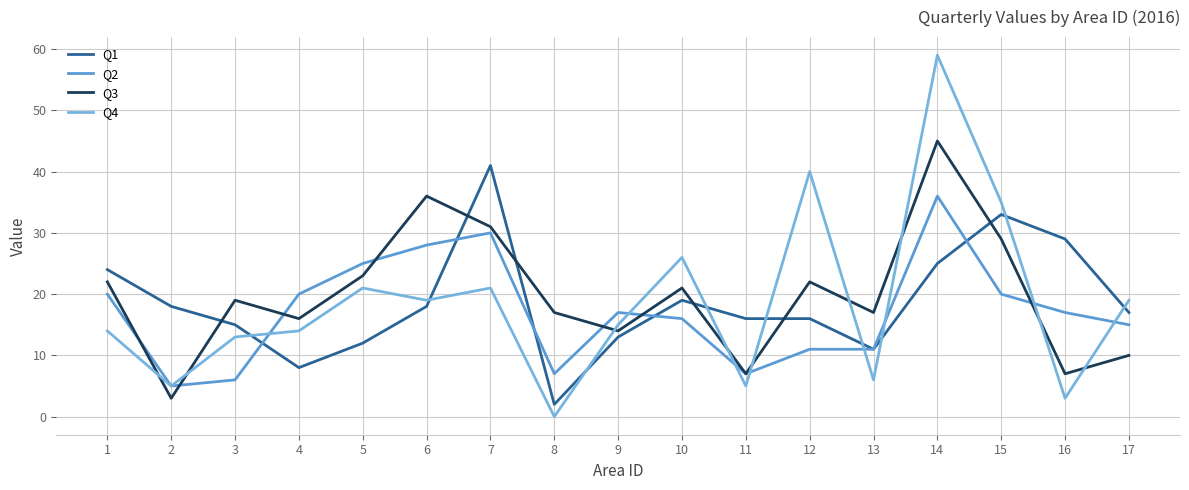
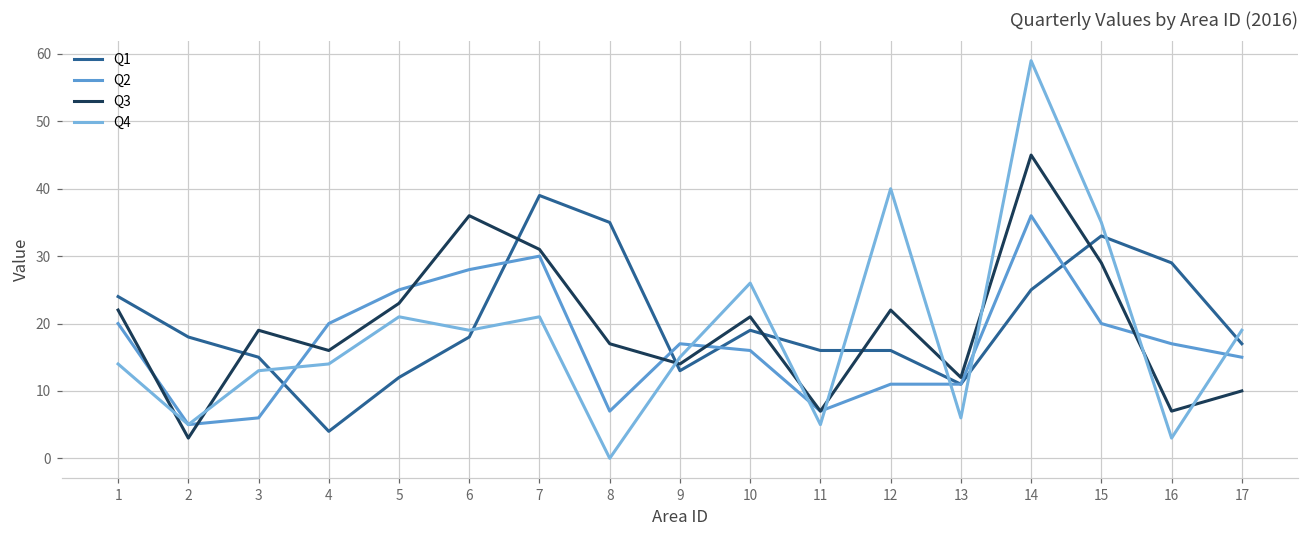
  {
    "Q1": {
      "1": 24,
      "2": 18,
      "3": 15,
-     "4": 8,
+     "4": 4,
      "5": 12,
      "6": 18,
-     "7": 41,
-     "8": 2,
+     "7": 39,
+     "8": 35,
      "9": 13,
      "10": 19,
      "11": 16,
      "12": 16,
      "14": 25,
      "15": 33,
      "16": 29,
      "17": 17
    },
    "Q3": {
      "1": 22,
      "2": 3,
      "3": 19,
      "4": 16,
      "5": 23,
      "6": 36,
      "7": 31,
      "8": 17,
      "9": 14,
      "10": 21,
      "12": 22,
-     "13": 17,
+     "13": 12,
      "14": 45,
      "15": 29,
      "16": 7,
      "17": 10
    }
  }
